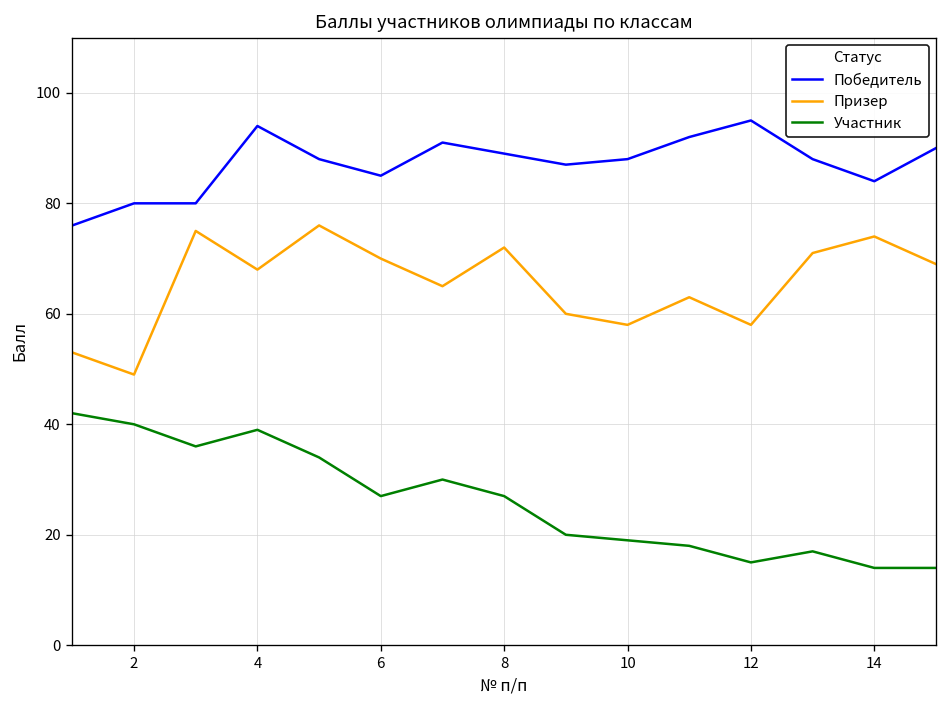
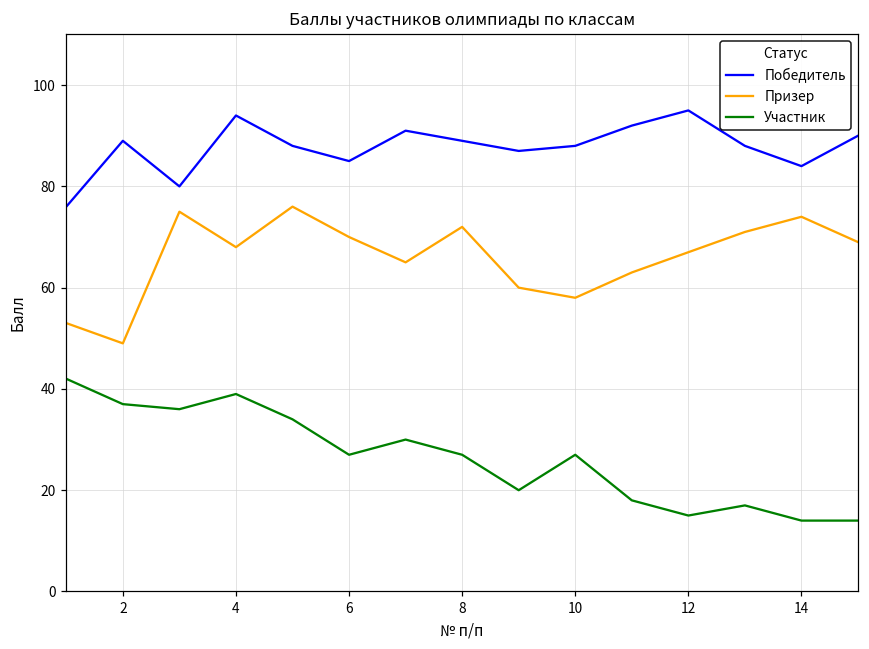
  {
    "Победитель": {
-     "2": 80,
+     "2": 89,
      "4": 94,
      "6": 85,
      "8": 89,
      "10": 88,
      "12": 95,
      "14": 84
    },
    "Призер": {
      "2": 49,
      "4": 68,
      "6": 70,
      "8": 72,
      "10": 58,
-     "12": 58,
+     "12": 67,
      "14": 74
    },
    "Участник": {
-     "2": 40,
+     "2": 37,
      "4": 39,
      "6": 27,
      "8": 27,
-     "10": 19,
+     "10": 27,
      "12": 15,
      "14": 14
    }
  }
